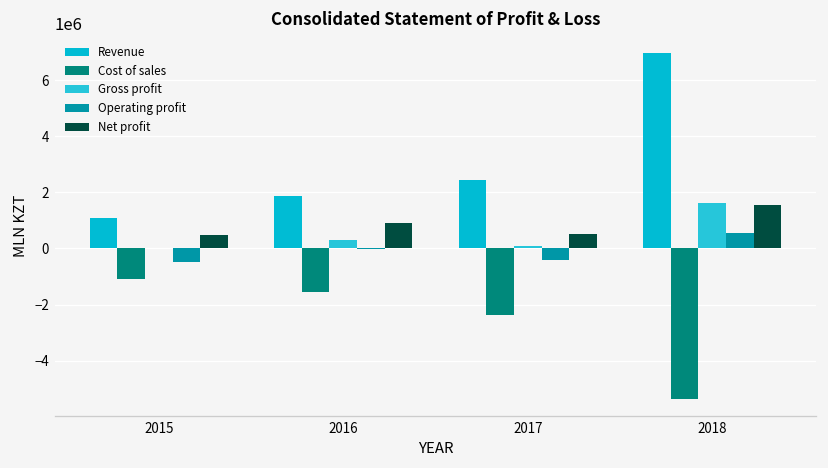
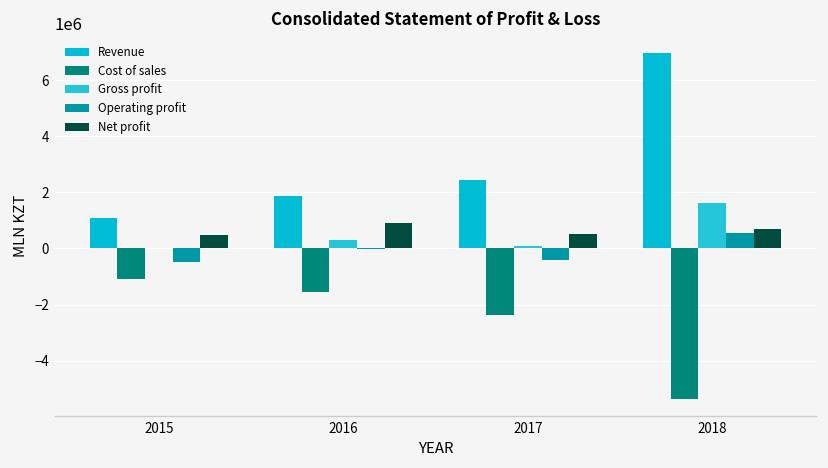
  {
    "Net profit": {
      "2015": 500000,
      "2016": 900000,
      "2017": 500000,
-     "2018": 1600000
+     "2018": 700000
    }
  }
